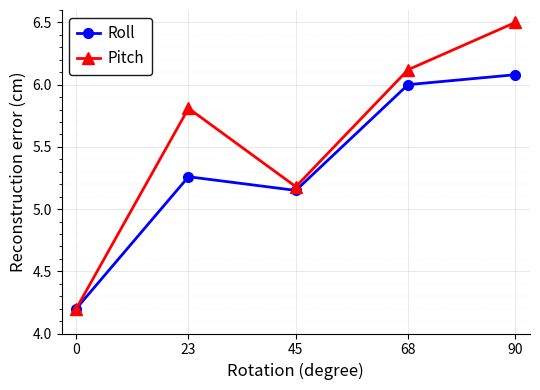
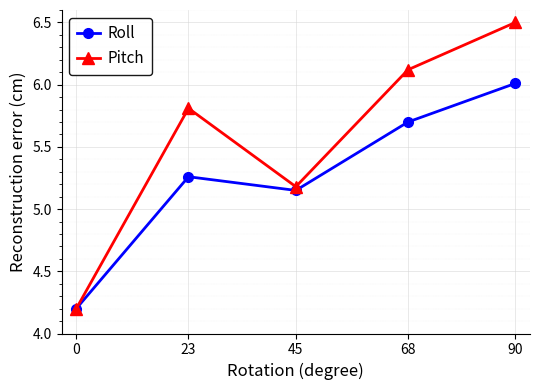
  {
    "Roll": {
      "23": 5.26,
      "45": 5.15,
-     "68": 6.0,
-     "90": 6.08
+     "68": 5.7,
+     "90": 6.01
    },
    "Pitch": {
      "23": 5.81,
      "45": 5.18,
      "68": 6.12,
      "90": 6.50
    }
  }
